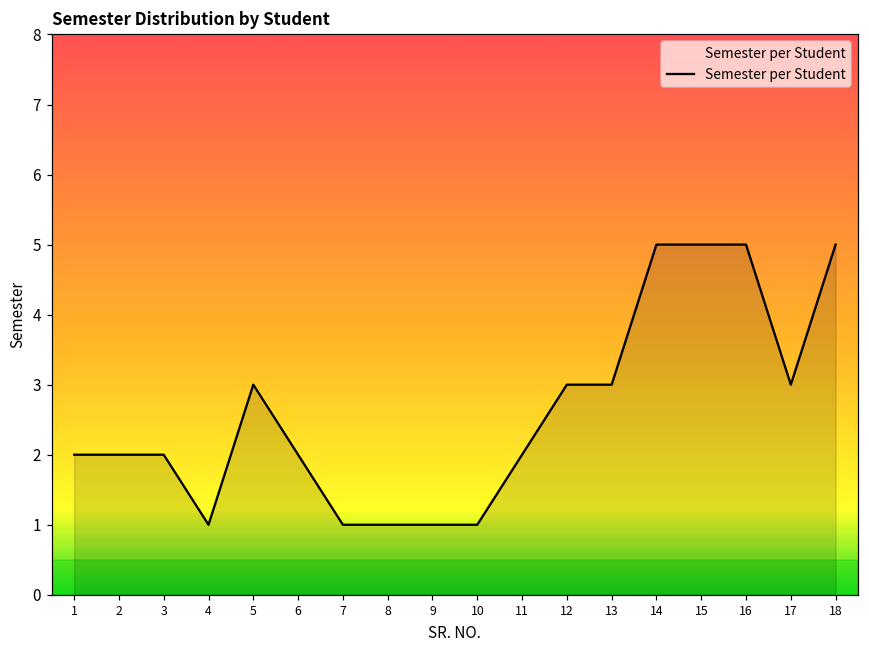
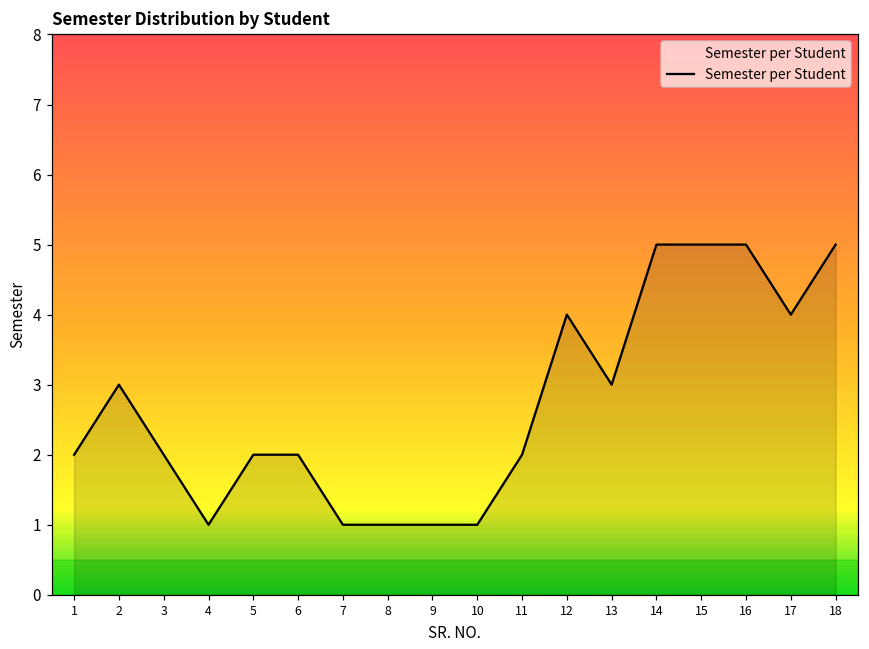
  {
    "1": 2,
-   "2": 2,
+   "2": 3,
    "3": 2,
    "4": 1,
-   "5": 3,
+   "5": 2,
    "6": 2,
    "7": 1,
    "8": 1,
    "9": 1,
    "10": 1,
    "11": 2,
-   "12": 3,
+   "12": 4,
    "13": 3,
    "14": 5,
    "15": 5,
    "16": 5,
-   "17": 3,
+   "17": 4,
    "18": 5
  }
